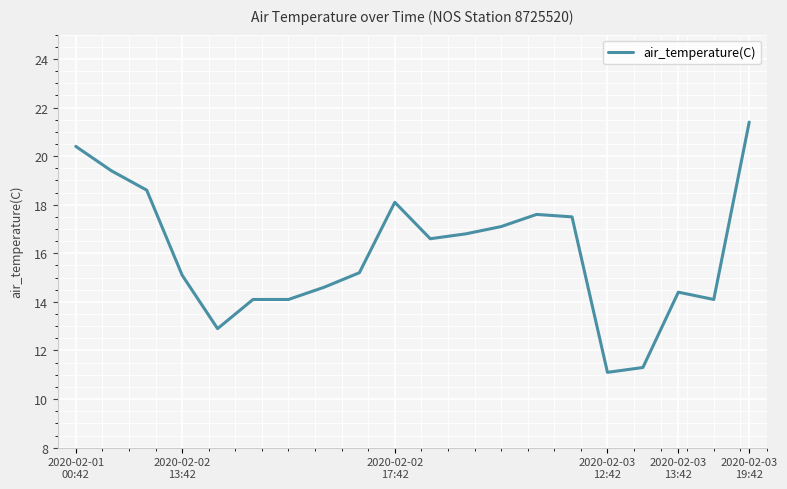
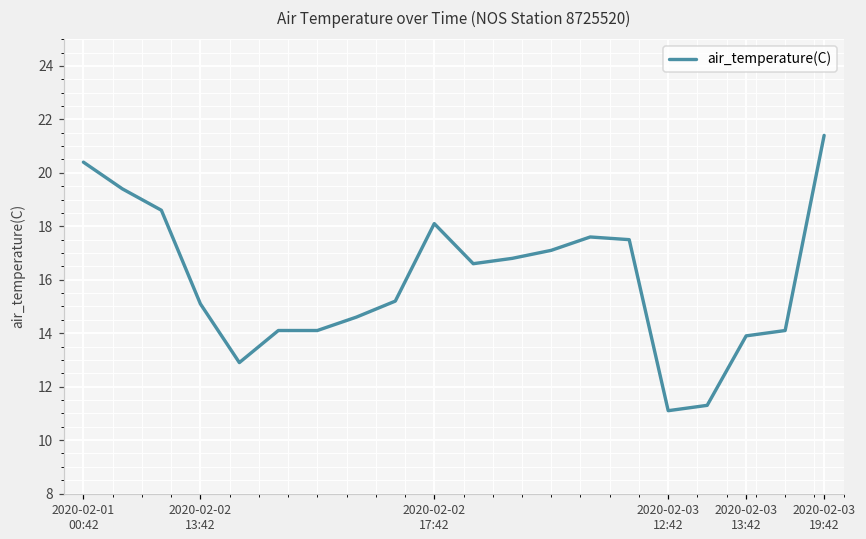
  {
    "2020-02-01 00:42": 20.4,
    "2020-02-02 13:42": 15.1,
    "2020-02-02 17:42": 18.1,
    "2020-02-03 12:42": 11.1,
-   "2020-02-03 13:42": 14.4,
+   "2020-02-03 13:42": 13.9,
    "2020-02-03 19:42": 21.4
  }
